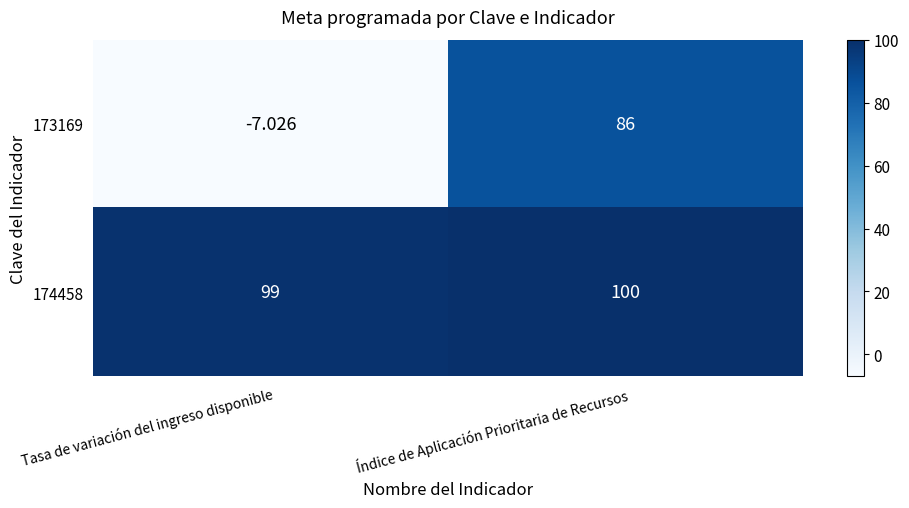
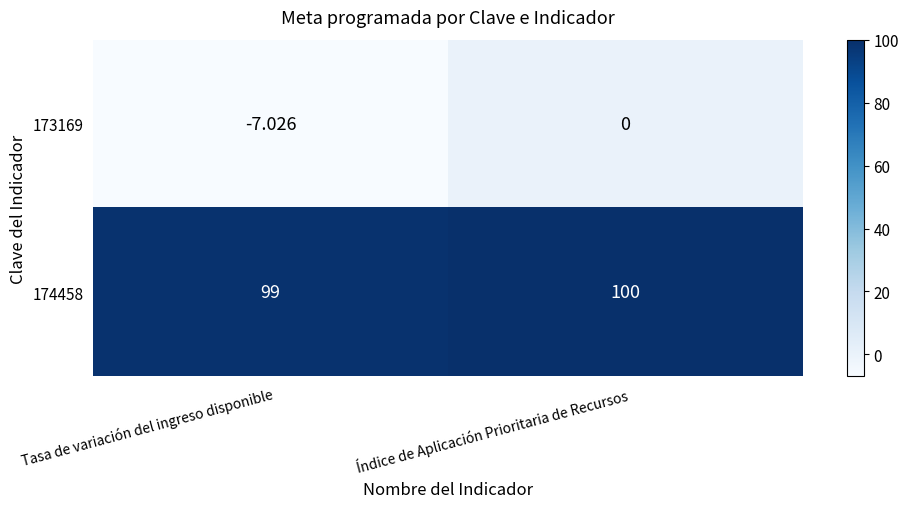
  {
    "173169": {
      "Tasa de variación del ingreso disponible": -7.026,
-     "Índice de Aplicación Prioritaria de Recursos": 86
+     "Índice de Aplicación Prioritaria de Recursos": 0
    },
    "174458": {
      "Tasa de variación del ingreso disponible": 99,
      "Índice de Aplicación Prioritaria de Recursos": 100
    }
  }
